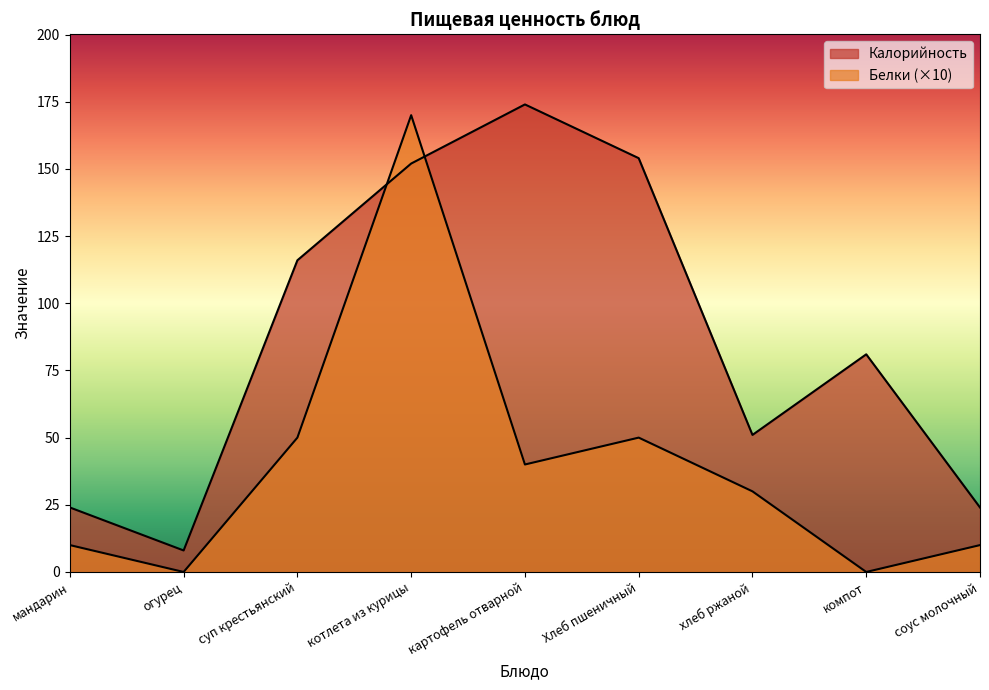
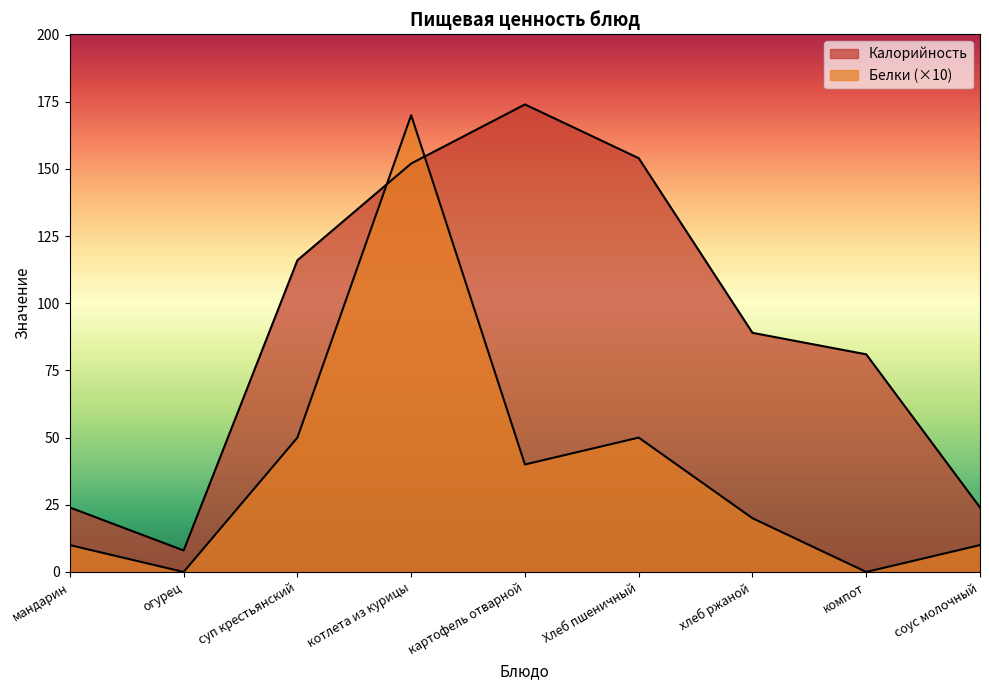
  {
    "Калорийность": {
      "мандарин": 24,
      "огурец": 8,
      "суп крестьянский": 116,
      "котлета из курицы": 152,
      "картофель отварной": 174,
      "Хлеб пшеничный": 154,
-     "хлеб ржаной": 51,
+     "хлеб ржаной": 89,
      "компот": 81,
      "соус молочный": 24
    },
    "Белки (×10)": {
      "мандарин": 10,
      "огурец": 0,
      "суп крестьянский": 50,
      "котлета из курицы": 170,
      "картофель отварной": 40,
      "Хлеб пшеничный": 50,
-     "хлеб ржаной": 30,
+     "хлеб ржаной": 20,
      "компот": 0,
      "соус молочный": 10
    }
  }
